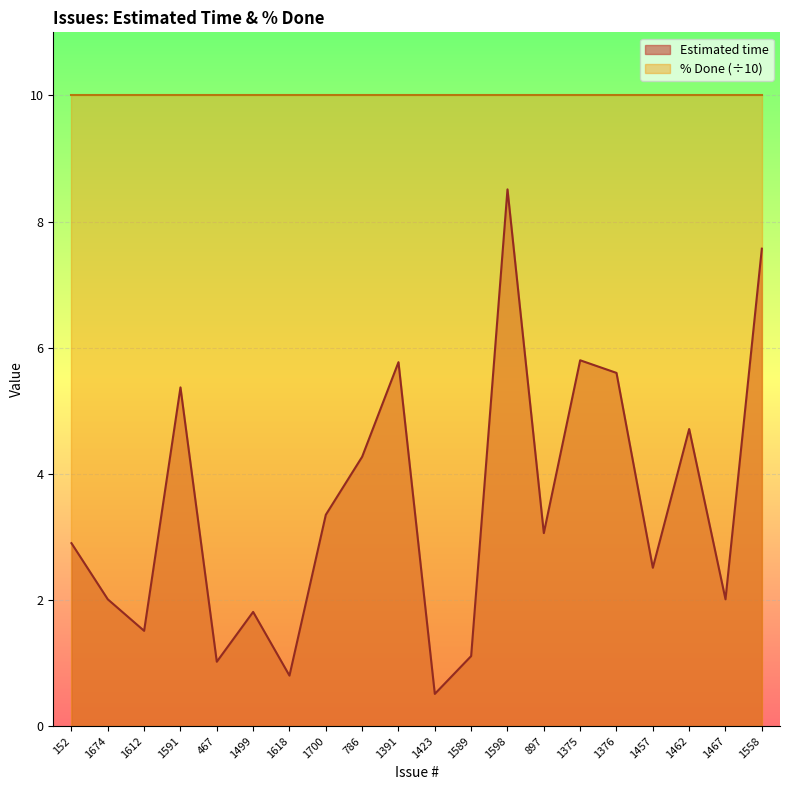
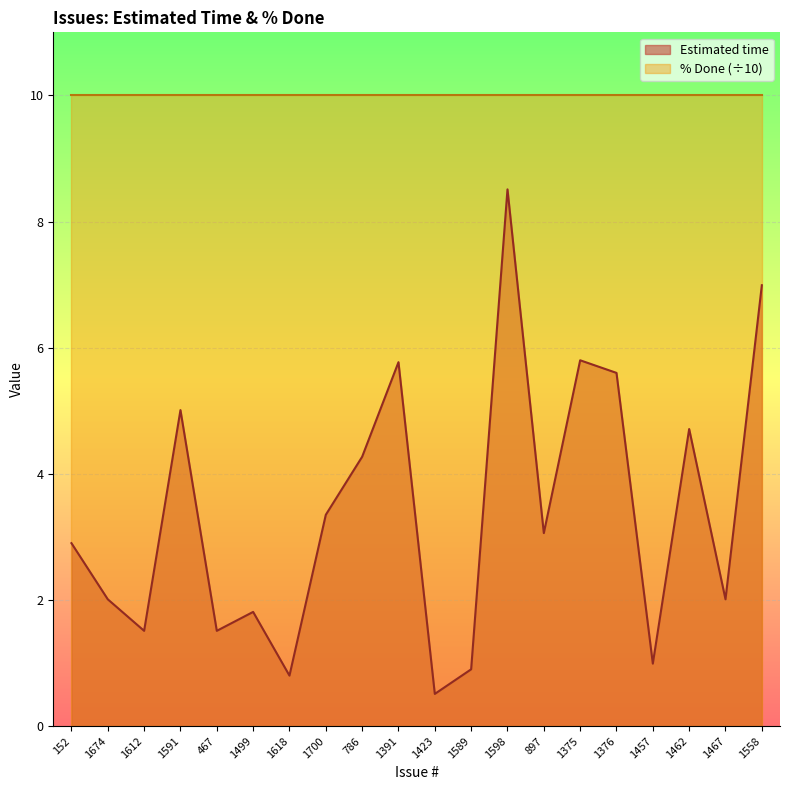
  {
    "Estimated time": {
      "152": 2.9,
      "1674": 2.0,
      "1612": 1.5,
-     "1591": 5.4,
-     "467": 1.0,
+     "1591": 5.0,
+     "467": 1.5,
      "1499": 1.8,
      "1618": 0.8,
      "1700": 3.4,
      "786": 4.3,
      "1391": 5.8,
      "1423": 0.5,
-     "1589": 1.1,
+     "1589": 0.9,
      "1598": 8.5,
      "897": 3.1,
      "1375": 5.8,
      "1376": 5.6,
-     "1457": 2.5,
+     "1457": 1.0,
      "1462": 4.7,
      "1467": 2.0,
-     "1558": 7.6
+     "1558": 7.0
    },
    "% Done (÷10)": {
      "152": 10.0,
      "1674": 10.0,
      "1612": 10.0,
      "1591": 10.0,
      "467": 10.0,
      "1499": 10.0,
      "1618": 10.0,
      "1700": 10.0,
      "786": 10.0,
      "1391": 10.0,
      "1423": 10.0,
      "1589": 10.0,
      "1598": 10.0,
      "897": 10.0,
      "1375": 10.0,
      "1376": 10.0,
      "1457": 10.0,
      "1462": 10.0,
      "1467": 10.0,
      "1558": 10.0
    }
  }
